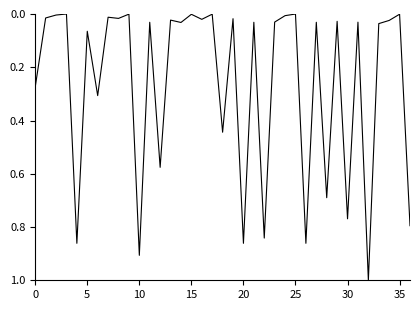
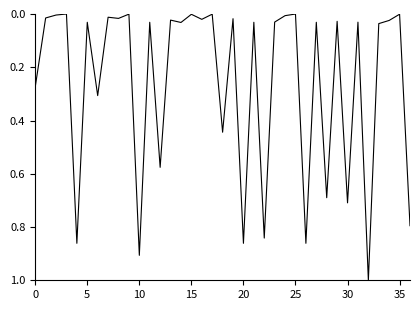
  {
    "0": 0.27,
-   "5": 0.06,
+   "5": 0.03,
    "10": 0.91,
    "15": 0.00,
    "20": 0.86,
    "25": 0.00,
-   "30": 0.77,
+   "30": 0.71,
    "35": 0.00
  }
